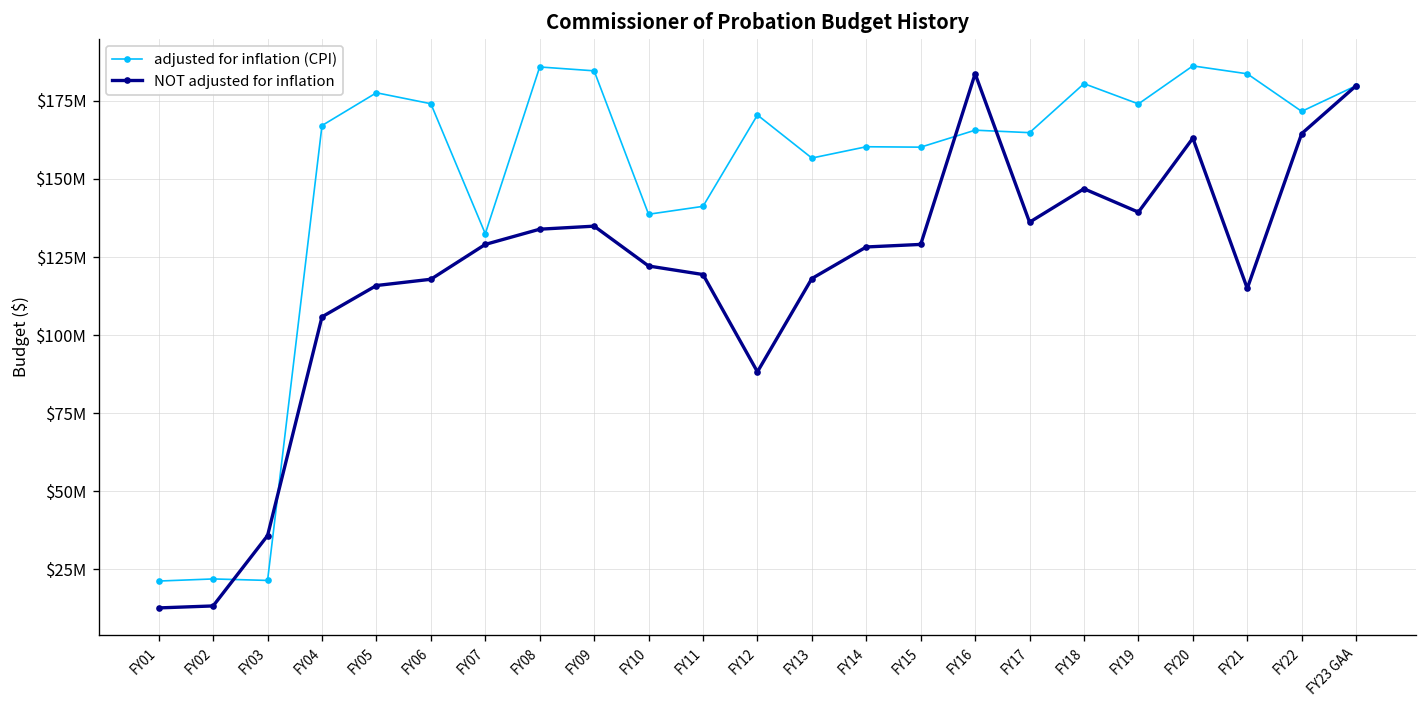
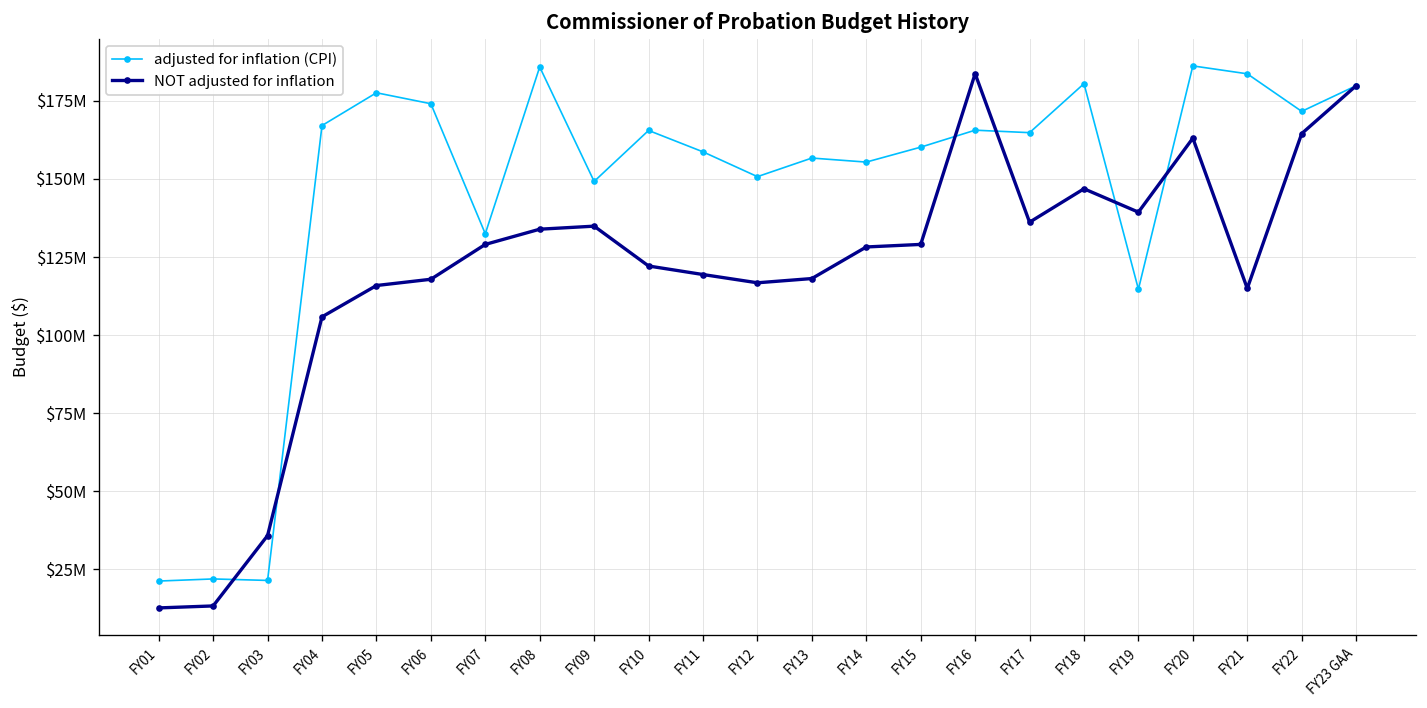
  {
    "adjusted for inflation (CPI)": {
      "FY01": "$21000000",
      "FY02": "$22000000",
      "FY03": "$21000000",
      "FY04": "$167000000",
      "FY05": "$178000000",
      "FY06": "$174000000",
      "FY07": "$132000000",
      "FY08": "$186000000",
-     "FY09": "$185000000",
-     "FY10": "$139000000",
-     "FY11": "$141000000",
-     "FY12": "$170000000",
+     "FY09": "$149000000",
+     "FY10": "$166000000",
+     "FY11": "$159000000",
+     "FY12": "$151000000",
      "FY13": "$157000000",
-     "FY14": "$160000000",
+     "FY14": "$155000000",
      "FY15": "$160000000",
      "FY16": "$166000000",
      "FY17": "$165000000",
      "FY18": "$181000000",
-     "FY19": "$174000000",
+     "FY19": "$115000000",
      "FY20": "$186000000",
      "FY21": "$184000000",
      "FY22": "$172000000"
    },
    "NOT adjusted for inflation": {
      "FY01": "$13000000",
      "FY02": "$13000000",
      "FY03": "$36000000",
      "FY04": "$106000000",
      "FY05": "$116000000",
      "FY06": "$118000000",
      "FY07": "$129000000",
      "FY08": "$134000000",
      "FY09": "$135000000",
      "FY10": "$122000000",
      "FY11": "$119000000",
-     "FY12": "$88000000",
+     "FY12": "$117000000",
      "FY13": "$118000000",
      "FY14": "$128000000",
      "FY15": "$129000000",
      "FY16": "$184000000",
      "FY17": "$136000000",
      "FY18": "$147000000",
      "FY19": "$139000000",
      "FY20": "$163000000",
      "FY21": "$115000000",
      "FY22": "$165000000"
    }
  }
